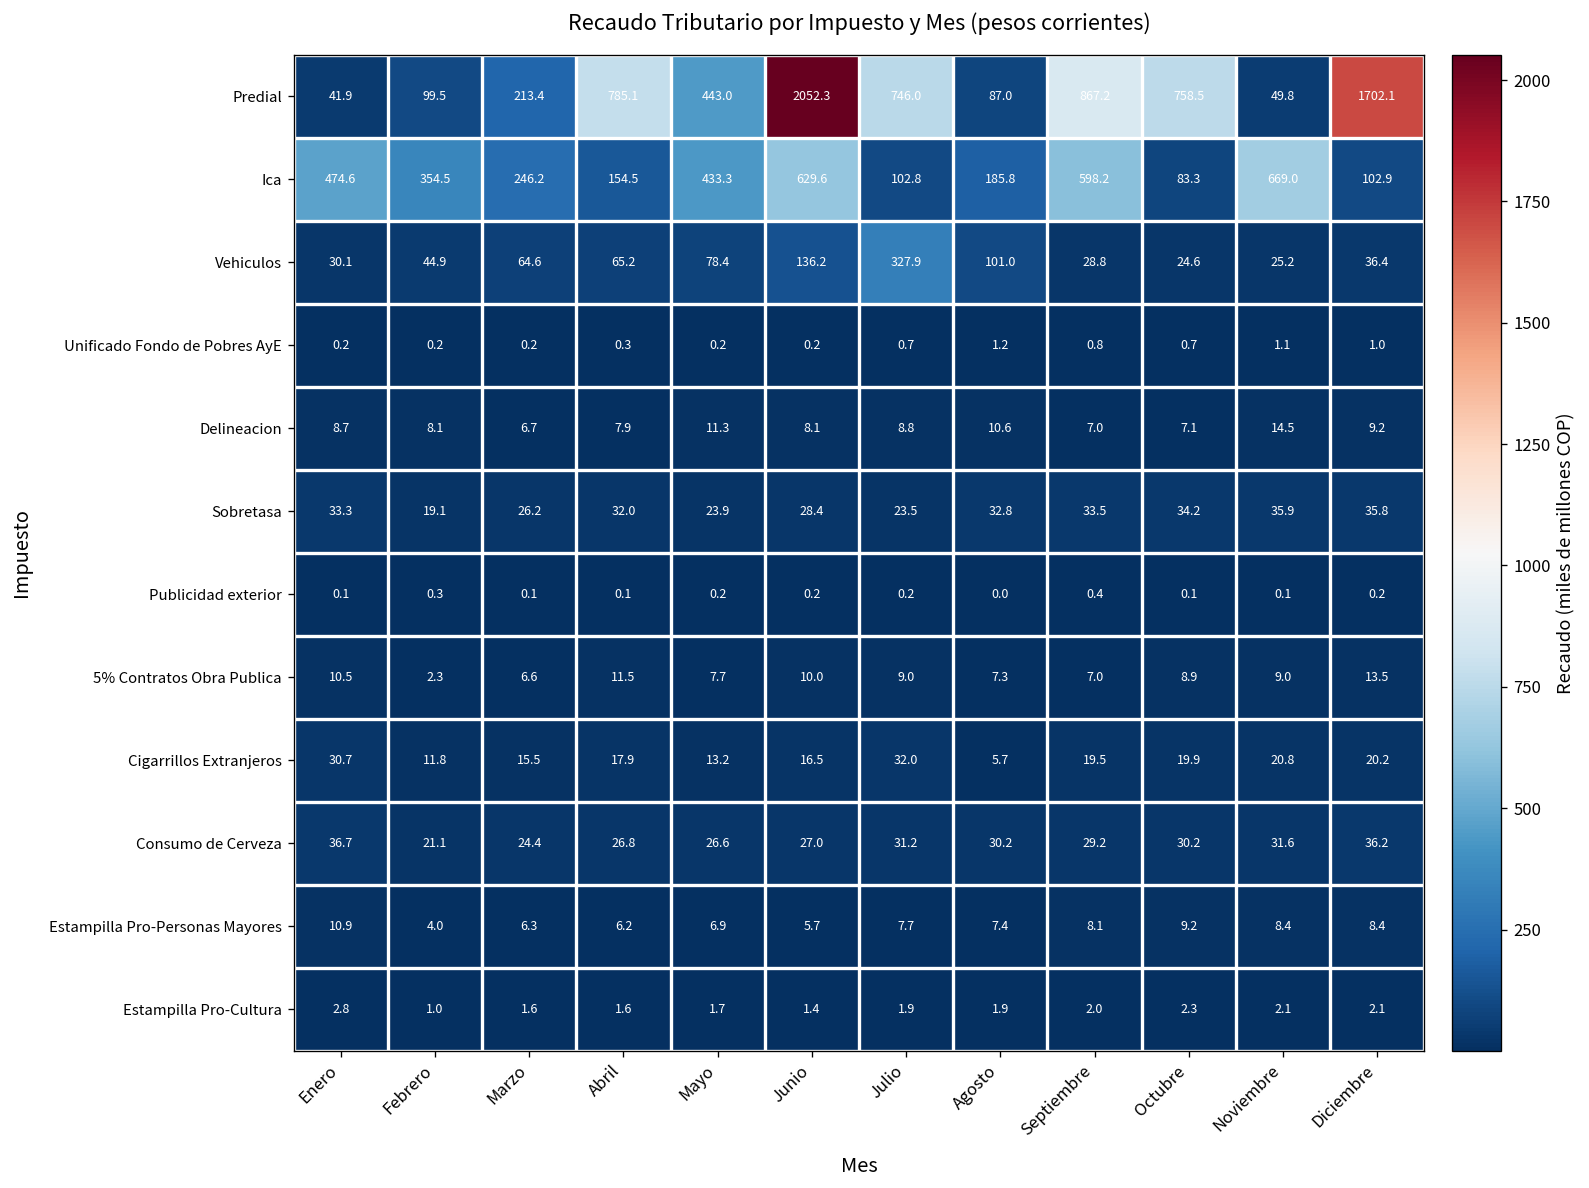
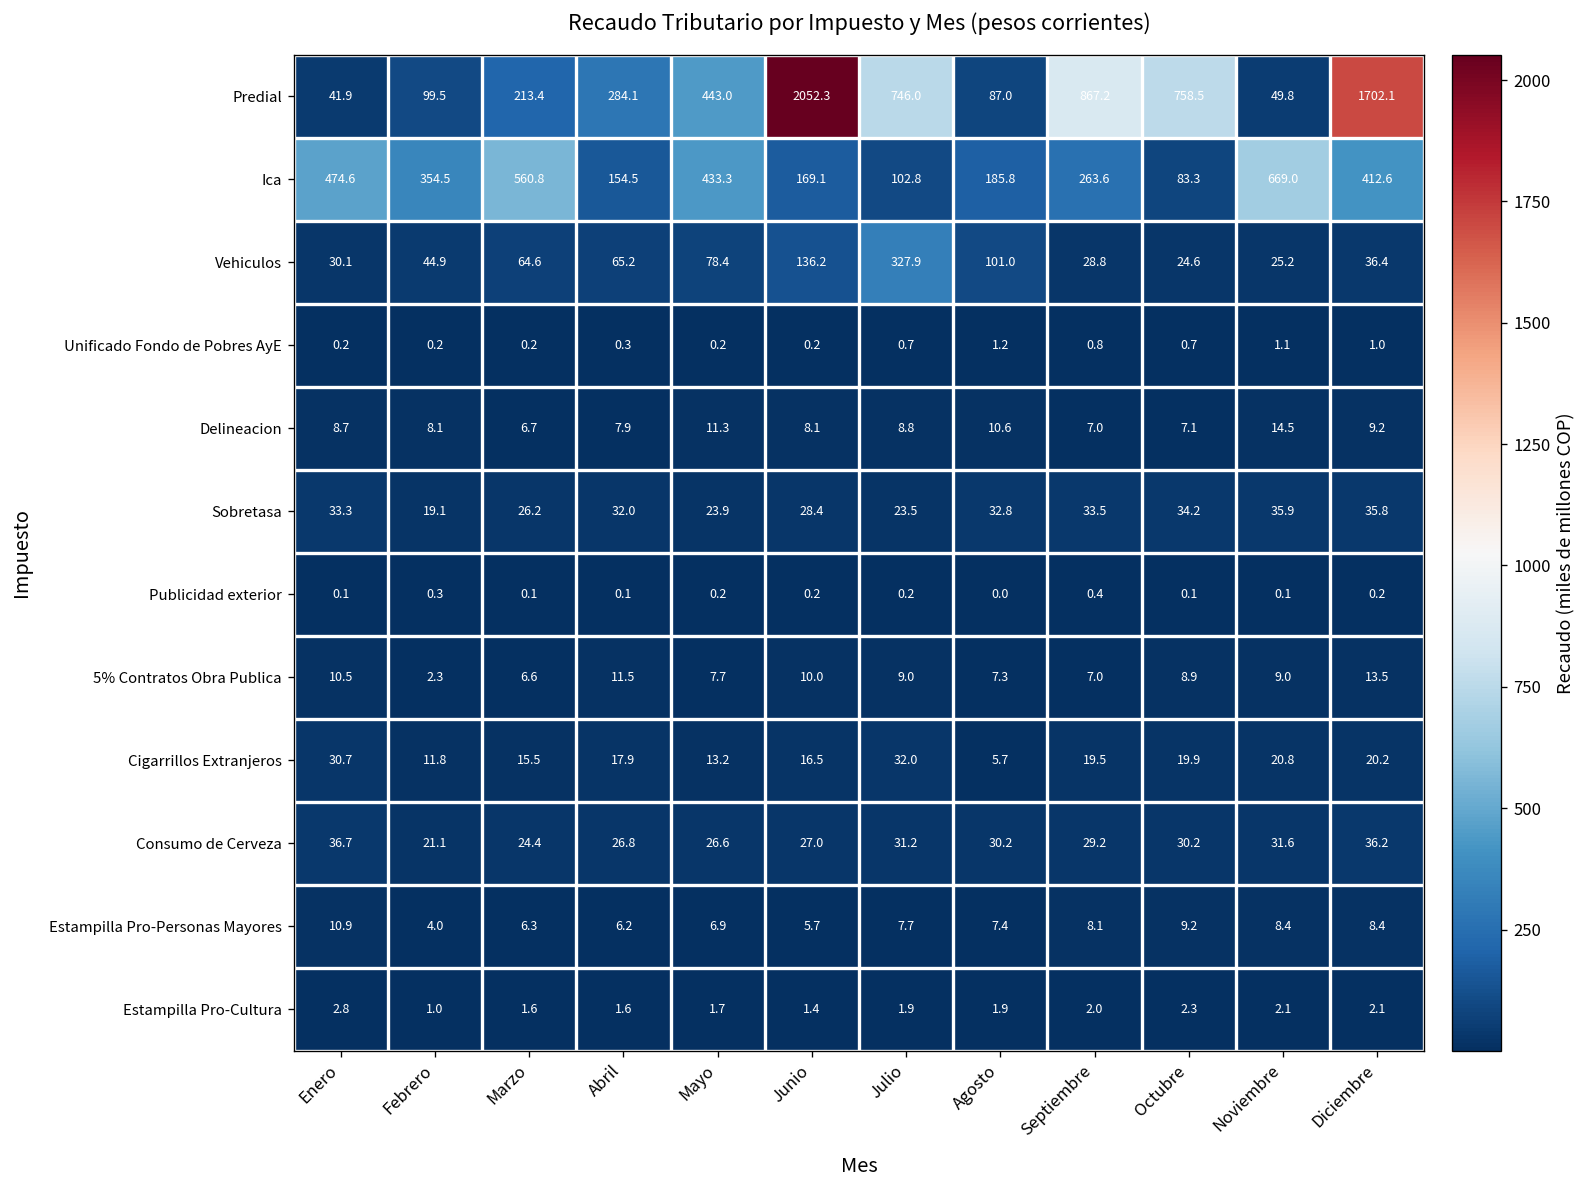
  {
    "Predial": {
      "Enero": 41.9,
      "Febrero": 99.5,
      "Marzo": 213.4,
-     "Abril": 785.1,
+     "Abril": 284.1,
      "Mayo": 443.0,
      "Junio": 2052.3,
      "Julio": 746.0,
      "Agosto": 87.0,
      "Octubre": 758.5,
      "Noviembre": 49.8,
      "Diciembre": 1702.1
    },
    "Ica": {
      "Enero": 474.6,
      "Febrero": 354.5,
-     "Marzo": 246.2,
+     "Marzo": 560.8,
      "Abril": 154.5,
      "Mayo": 433.3,
-     "Junio": 629.6,
+     "Junio": 169.1,
      "Julio": 102.8,
      "Agosto": 185.8,
-     "Septiembre": 598.2,
+     "Septiembre": 263.6,
      "Octubre": 83.3,
      "Noviembre": 669.0,
-     "Diciembre": 102.9
+     "Diciembre": 412.6
    },
    "Vehiculos": {
      "Enero": 30.1,
      "Febrero": 44.9,
      "Marzo": 64.6,
      "Abril": 65.2,
      "Mayo": 78.4,
      "Junio": 136.2,
      "Julio": 327.9,
      "Agosto": 101.0,
      "Septiembre": 28.8,
      "Octubre": 24.6,
      "Noviembre": 25.2,
      "Diciembre": 36.4
    },
    "Unificado Fondo de Pobres AyE": {
      "Enero": 0.2,
      "Febrero": 0.2,
      "Marzo": 0.2,
      "Abril": 0.3,
      "Mayo": 0.2,
      "Junio": 0.2,
      "Julio": 0.7,
      "Agosto": 1.2,
      "Septiembre": 0.8,
      "Octubre": 0.7,
      "Noviembre": 1.1,
      "Diciembre": 1.0
    },
    "Delineacion": {
      "Enero": 8.7,
      "Febrero": 8.1,
      "Marzo": 6.7,
      "Abril": 7.9,
      "Mayo": 11.3,
      "Junio": 8.1,
      "Julio": 8.8,
      "Agosto": 10.6,
      "Septiembre": 7.0,
      "Octubre": 7.1,
      "Noviembre": 14.5,
      "Diciembre": 9.2
    },
    "Sobretasa": {
      "Enero": 33.3,
      "Febrero": 19.1,
      "Marzo": 26.2,
      "Abril": 32.0,
      "Mayo": 23.9,
      "Junio": 28.4,
      "Julio": 23.5,
      "Agosto": 32.8,
      "Septiembre": 33.5,
      "Octubre": 34.2,
      "Noviembre": 35.9,
      "Diciembre": 35.8
    },
    "Publicidad exterior": {
      "Enero": 0.1,
      "Febrero": 0.3,
      "Marzo": 0.1,
      "Abril": 0.1,
      "Mayo": 0.2,
      "Junio": 0.2,
      "Julio": 0.2,
      "Agosto": 0.0,
      "Septiembre": 0.4,
      "Octubre": 0.1,
      "Noviembre": 0.1,
      "Diciembre": 0.2
    },
    "5% Contratos Obra Publica": {
      "Enero": 10.5,
      "Febrero": 2.3,
      "Marzo": 6.6,
      "Abril": 11.5,
      "Mayo": 7.7,
      "Junio": 10.0,
      "Julio": 9.0,
      "Agosto": 7.3,
      "Septiembre": 7.0,
      "Octubre": 8.9,
      "Noviembre": 9.0,
      "Diciembre": 13.5
    },
    "Cigarrillos Extranjeros": {
      "Enero": 30.7,
      "Febrero": 11.8,
      "Marzo": 15.5,
      "Abril": 17.9,
      "Mayo": 13.2,
      "Junio": 16.5,
      "Julio": 32.0,
      "Agosto": 5.7,
      "Septiembre": 19.5,
      "Octubre": 19.9,
      "Noviembre": 20.8,
      "Diciembre": 20.2
    },
    "Consumo de Cerveza": {
      "Enero": 36.7,
      "Febrero": 21.1,
      "Marzo": 24.4,
      "Abril": 26.8,
      "Mayo": 26.6,
      "Junio": 27.0,
      "Julio": 31.2,
      "Agosto": 30.2,
      "Septiembre": 29.2,
      "Octubre": 30.2,
      "Noviembre": 31.6,
      "Diciembre": 36.2
    },
    "Estampilla Pro-Personas Mayores": {
      "Enero": 10.9,
      "Febrero": 4.0,
      "Marzo": 6.3,
      "Abril": 6.2,
      "Mayo": 6.9,
      "Junio": 5.7,
      "Julio": 7.7,
      "Agosto": 7.4,
      "Septiembre": 8.1,
      "Octubre": 9.2,
      "Noviembre": 8.4,
      "Diciembre": 8.4
    },
    "Estampilla Pro-Cultura": {
      "Enero": 2.8,
      "Febrero": 1.0,
      "Marzo": 1.6,
      "Abril": 1.6,
      "Mayo": 1.7,
      "Junio": 1.4,
      "Julio": 1.9,
      "Agosto": 1.9,
      "Septiembre": 2.0,
      "Octubre": 2.3,
      "Noviembre": 2.1,
      "Diciembre": 2.1
    }
  }
